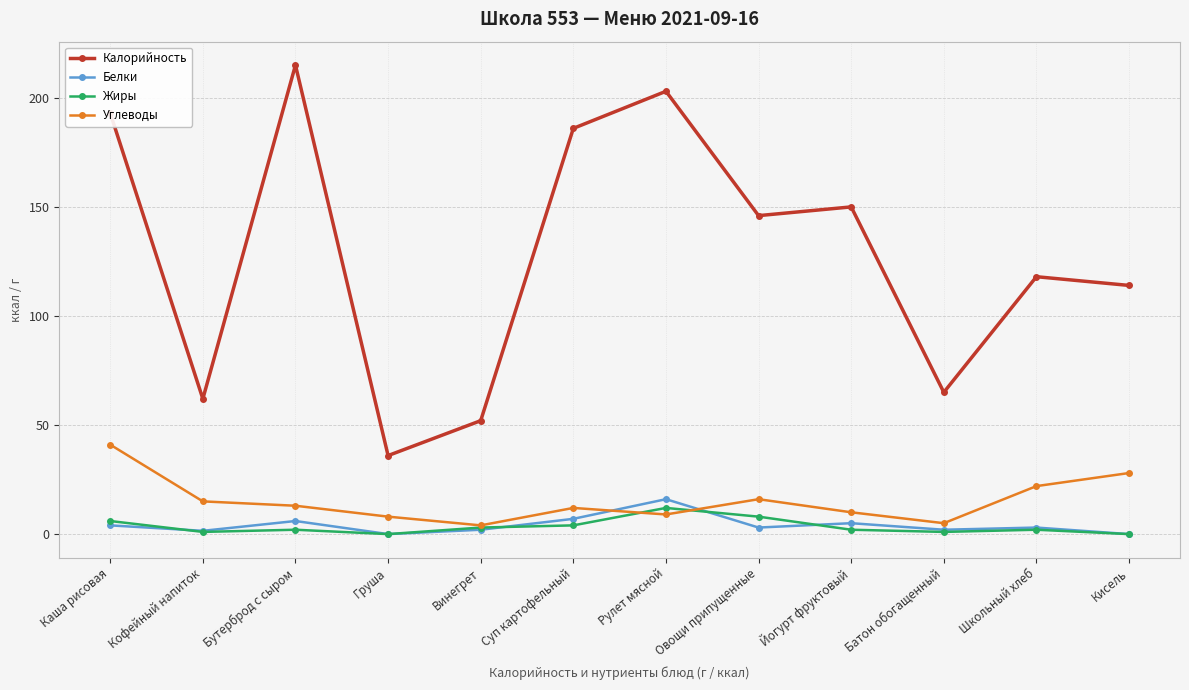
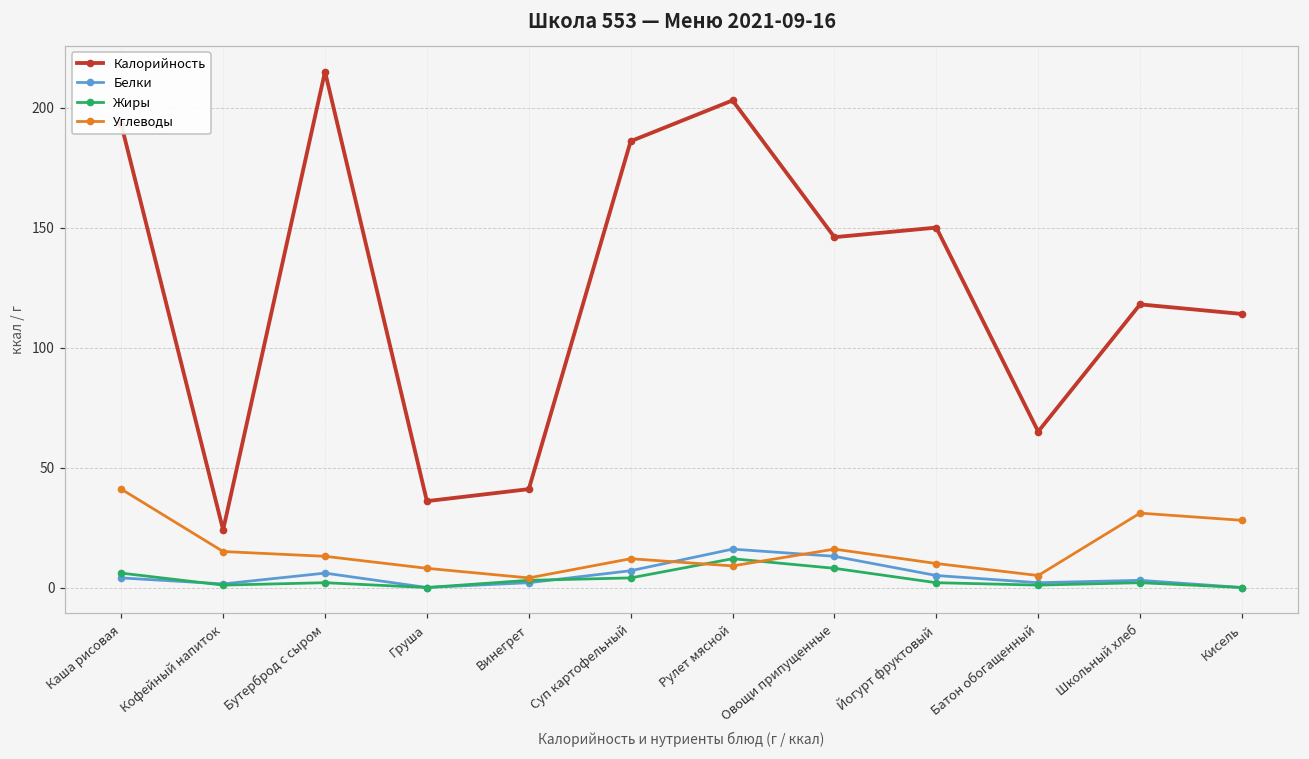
  {
    "Калорийность": {
-     "Кофейный напиток": 62,
+     "Кофейный напиток": 24,
      "Бутерброд с сыром": 215,
      "Груша": 36,
-     "Винегрет": 52,
+     "Винегрет": 41,
      "Суп картофельный": 186,
      "Рулет мясной": 203,
      "Овощи припущенные": 146,
      "Йогурт фруктовый": 150,
      "Батон обогащенный": 65,
      "Школьный хлеб": 118,
      "Кисель": 114
    },
    "Белки": {
      "Каша рисовая": 4,
      "Бутерброд с сыром": 6,
      "Суп картофельный": 7,
      "Рулет мясной": 16,
-     "Овощи припущенные": 3,
+     "Овощи припущенные": 13,
      "Йогурт фруктовый": 5
    },
    "Жиры": {
      "Каша рисовая": 6,
      "Бутерброд с сыром": 2,
      "Суп картофельный": 4,
      "Рулет мясной": 12,
      "Овощи припущенные": 8,
      "Йогурт фруктовый": 2
    },
    "Углеводы": {
      "Каша рисовая": 41,
      "Кофейный напиток": 15,
      "Бутерброд с сыром": 13,
      "Груша": 8,
      "Суп картофельный": 12,
      "Рулет мясной": 9,
      "Овощи припущенные": 16,
      "Йогурт фруктовый": 10,
      "Батон обогащенный": 5,
-     "Школьный хлеб": 22,
+     "Школьный хлеб": 31,
      "Кисель": 28
    }
  }
